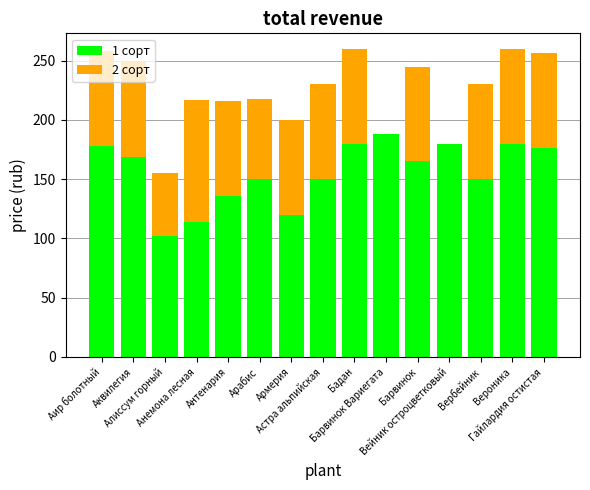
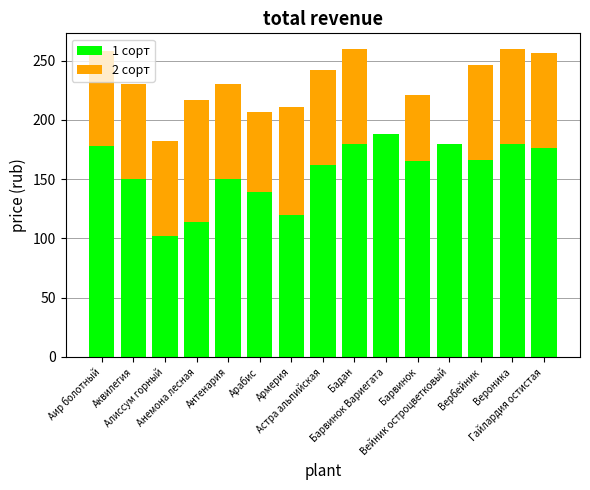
  {
    "1 сорт": {
      "Аир болотный": 178,
-     "Аквилегия": 169,
+     "Аквилегия": 150,
      "Алиссум горный": 102,
      "Анемона лесная": 114,
-     "Антенария": 136,
-     "Арабис": 150,
+     "Антенария": 150,
+     "Арабис": 139,
      "Армерия": 120,
-     "Астра альпийская": 150,
+     "Астра альпийская": 162,
      "Бадан": 180,
      "Барвинок Вариегата": 188,
      "Барвинок": 165,
      "Вейник остроцветковый": 180,
-     "Вербейник": 150,
+     "Вербейник": 166,
      "Вероника": 180,
      "Гайлардия остистая": 176
    },
    "2 сорт": {
-     "Алиссум горный": 53,
+     "Алиссум горный": 80,
      "Анемона лесная": 103,
      "Антенария": 80,
      "Арабис": 68,
-     "Армерия": 80,
+     "Армерия": 91,
      "Астра альпийская": 80,
      "Бадан": 80,
      "Барвинок Вариегата": 0,
-     "Барвинок": 80,
+     "Барвинок": 56,
      "Вейник остроцветковый": 0,
      "Вербейник": 80,
      "Вероника": 80,
      "Гайлардия остистая": 80
    }
  }
